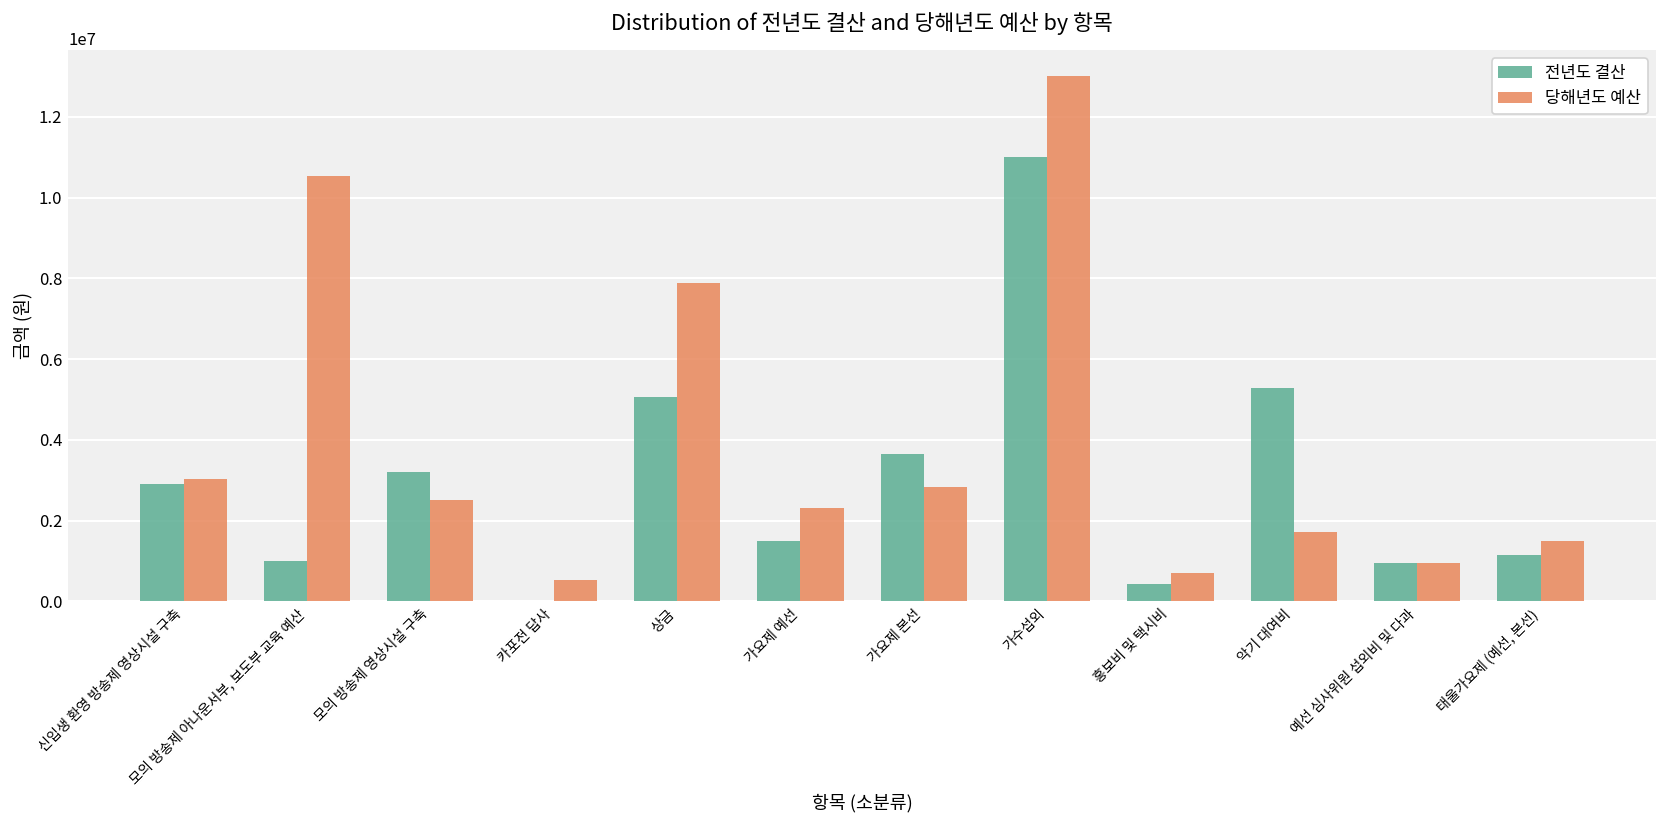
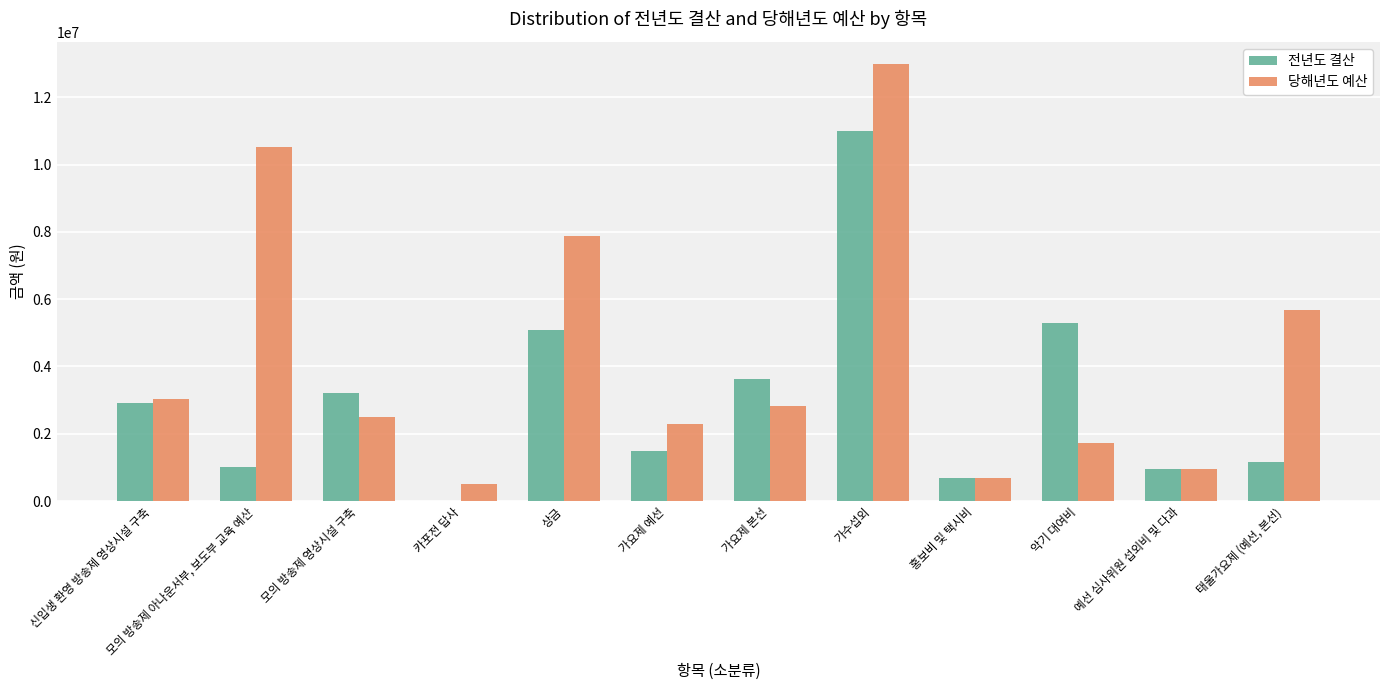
  {
    "전년도 결산": {
      "신입생 환영 방송제 영상시설 구축": 2900000,
      "모의 방송제 아나운서부, 보도부 교육 예산": 1000000,
      "모의 방송제 영상시설 구축": 3200000,
      "카포전 답사": 0,
      "상금": 5100000,
      "가요제 예선": 1500000,
      "가요제 본선": 3600000,
      "가수섭외": 11000000,
-     "홍보비 및 택시비": 400000,
+     "홍보비 및 택시비": 700000,
      "악기 대여비": 5300000,
      "예선 심사위원 섭외비 및 다과": 1000000,
      "태울가요제 (예선, 본선)": 1100000
    },
    "당해년도 예산": {
      "신입생 환영 방송제 영상시설 구축": 3000000,
      "모의 방송제 아나운서부, 보도부 교육 예산": 10500000,
      "모의 방송제 영상시설 구축": 2500000,
      "카포전 답사": 500000,
      "상금": 7900000,
      "가요제 예선": 2300000,
      "가요제 본선": 2800000,
      "가수섭외": 13000000,
      "홍보비 및 택시비": 700000,
      "악기 대여비": 1700000,
      "예선 심사위원 섭외비 및 다과": 1000000,
-     "태울가요제 (예선, 본선)": 1500000
+     "태울가요제 (예선, 본선)": 5700000
    }
  }
